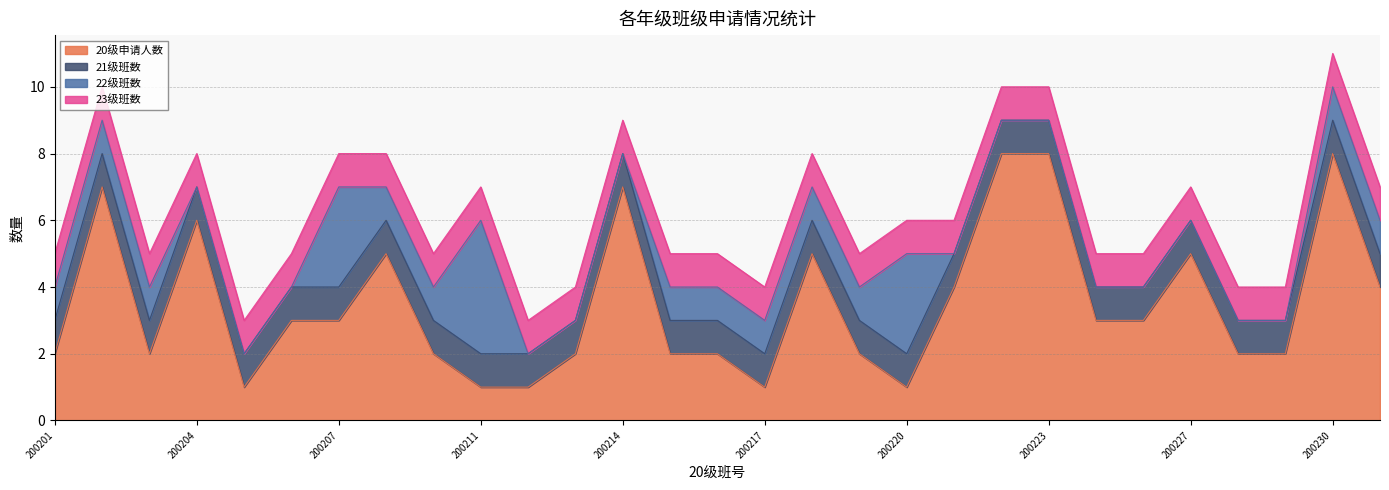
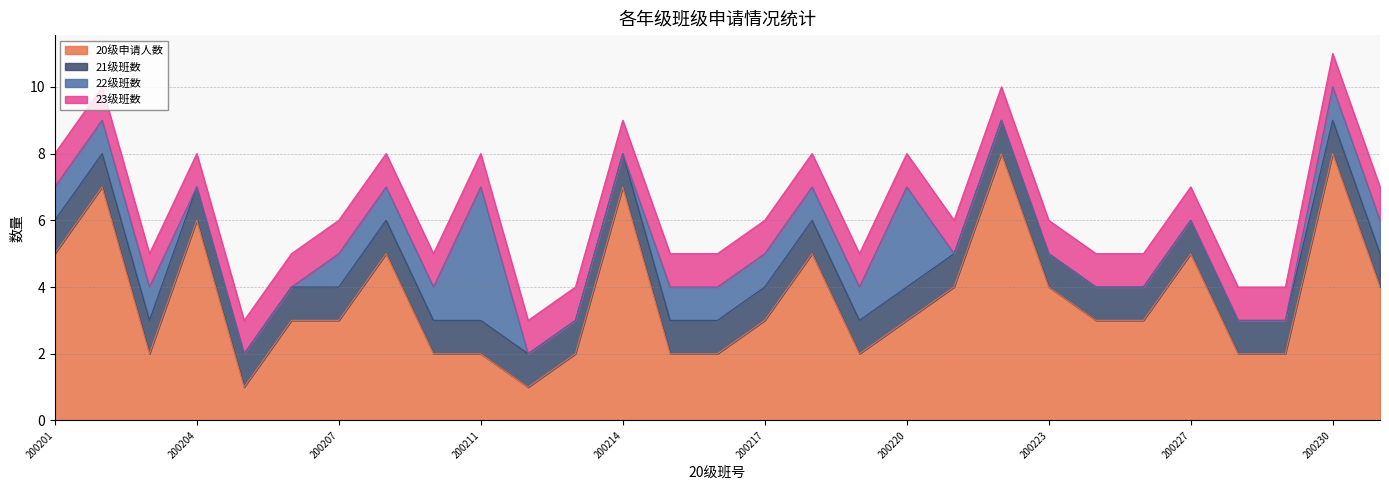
  {
    "20级申请人数": {
-     "200201": 2,
+     "200201": 5,
      "200204": 6,
      "200207": 3,
-     "200211": 1,
+     "200211": 2,
      "200214": 7,
-     "200217": 1,
-     "200220": 1,
-     "200223": 8,
+     "200217": 3,
+     "200220": 3,
+     "200223": 4,
      "200227": 5,
      "200230": 8
    },
    "21级班数": {
      "200201": 1,
      "200207": 1,
      "200211": 1,
      "200217": 1,
      "200220": 1,
      "200230": 1
    },
    "22级班数": {
      "200201": 1,
-     "200207": 3,
+     "200207": 1,
      "200211": 4,
      "200217": 1,
      "200220": 3,
      "200230": 1
    },
    "23级班数": {
      "200201": 1,
      "200204": 1,
      "200207": 1,
      "200211": 1,
      "200214": 1,
      "200217": 1,
      "200220": 1,
      "200223": 1,
      "200227": 1,
      "200230": 1
    }
  }
